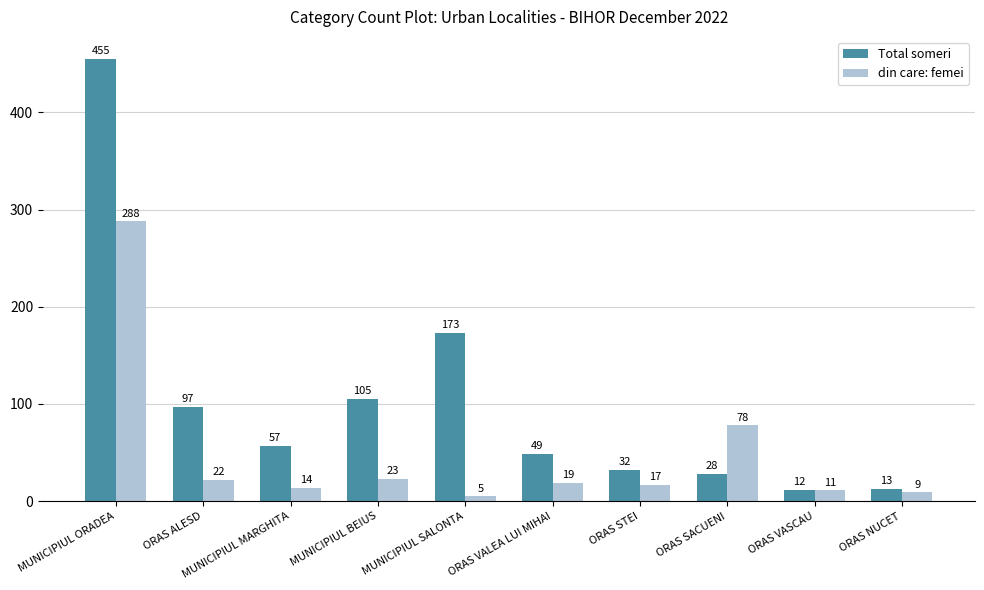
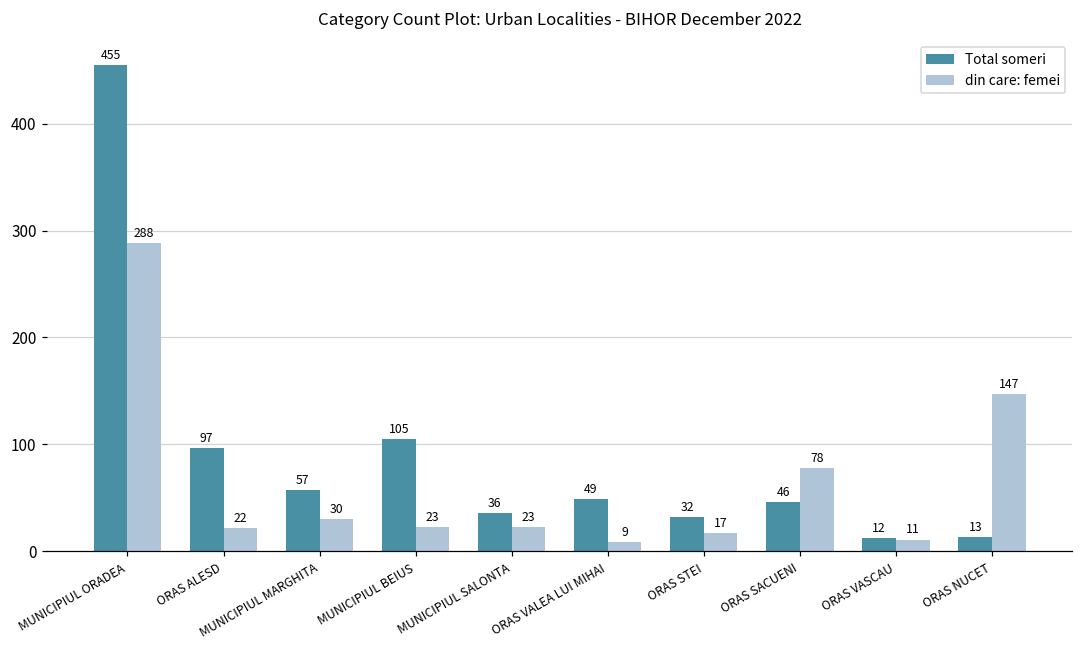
  {
    "Total someri": {
      "MUNICIPIUL ORADEA": 455,
      "ORAS ALESD": 97,
      "MUNICIPIUL MARGHITA": 57,
      "MUNICIPIUL BEIUS": 105,
-     "MUNICIPIUL SALONTA": 173,
+     "MUNICIPIUL SALONTA": 36,
      "ORAS VALEA LUI MIHAI": 49,
      "ORAS STEI": 32,
-     "ORAS SACUENI": 28,
+     "ORAS SACUENI": 46,
      "ORAS VASCAU": 12,
      "ORAS NUCET": 13
    },
    "din care: femei": {
      "MUNICIPIUL ORADEA": 288,
      "ORAS ALESD": 22,
-     "MUNICIPIUL MARGHITA": 14,
+     "MUNICIPIUL MARGHITA": 30,
      "MUNICIPIUL BEIUS": 23,
-     "MUNICIPIUL SALONTA": 5,
-     "ORAS VALEA LUI MIHAI": 19,
+     "MUNICIPIUL SALONTA": 23,
+     "ORAS VALEA LUI MIHAI": 9,
      "ORAS STEI": 17,
      "ORAS SACUENI": 78,
      "ORAS VASCAU": 11,
-     "ORAS NUCET": 9
+     "ORAS NUCET": 147
    }
  }
